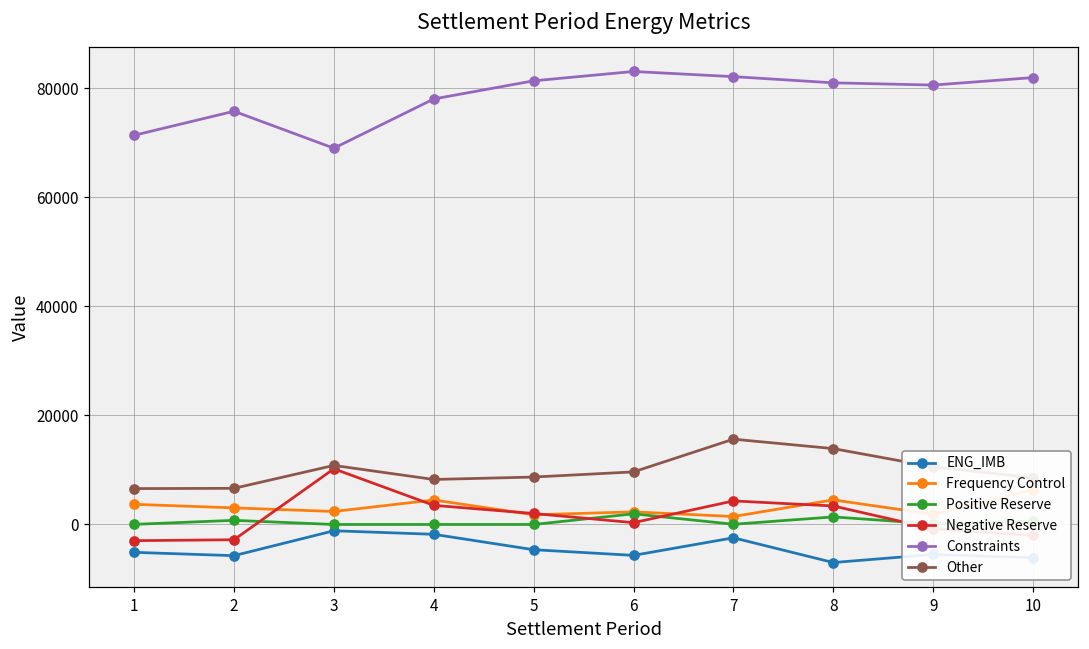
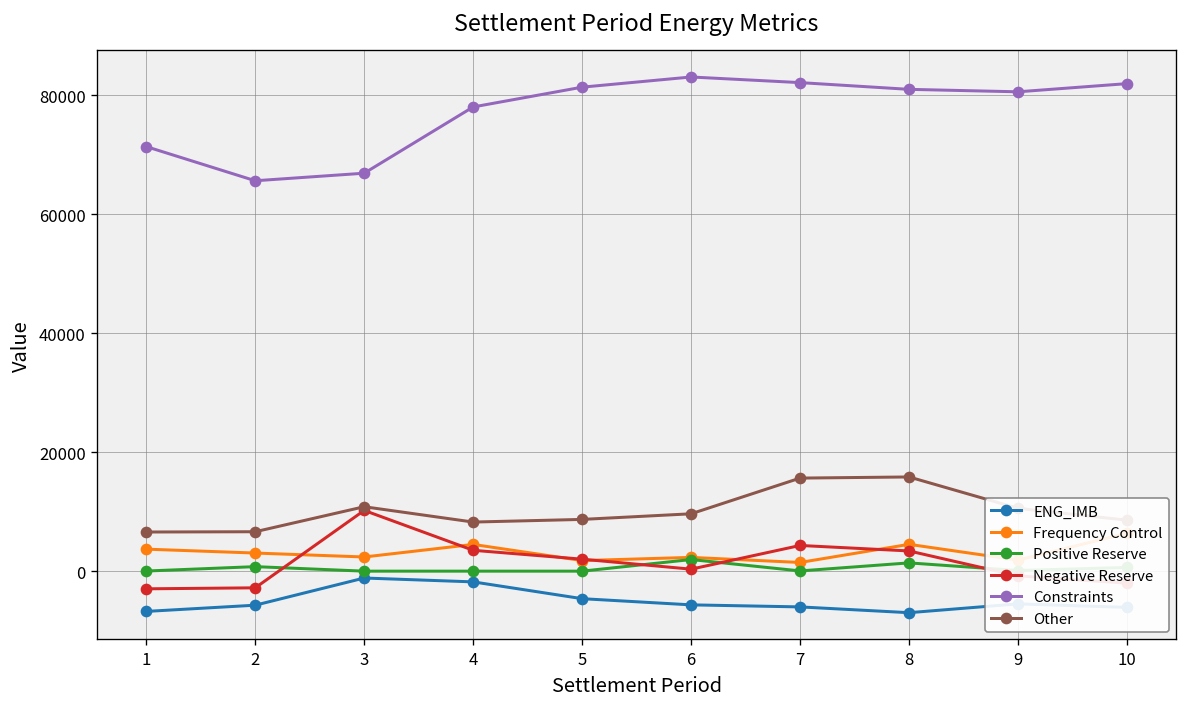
  {
    "ENG_IMB": {
-     "1": -5000,
+     "1": -7000,
      "2": -6000,
      "3": -1000,
      "4": -2000,
      "5": -5000,
      "6": -6000,
-     "7": -2000,
+     "7": -6000,
      "8": -7000
    },
    "Frequency Control": {
      "1": 4000,
      "2": 3000,
      "3": 2000,
      "4": 4000,
      "7": 1000,
      "8": 5000
    },
    "Positive Reserve": {
      "1": 0,
      "2": 1000,
      "3": 0,
      "4": 0,
      "5": 0,
      "7": 0,
      "8": 1000
    },
    "Negative Reserve": {
      "1": -3000,
      "2": -3000,
      "3": 10000,
      "4": 4000,
      "6": 0,
      "7": 4000,
      "8": 3000
    },
    "Constraints": {
      "1": 71000,
-     "2": 76000,
-     "3": 69000,
+     "2": 66000,
+     "3": 67000,
      "4": 78000,
      "5": 81000,
      "6": 83000,
      "7": 82000,
      "8": 81000,
      "9": 81000,
      "10": 82000
    },
    "Other": {
      "1": 7000,
      "2": 7000,
      "3": 11000,
      "4": 8000,
      "5": 9000,
      "6": 10000,
      "7": 16000,
-     "8": 14000
+     "8": 16000
    }
  }
